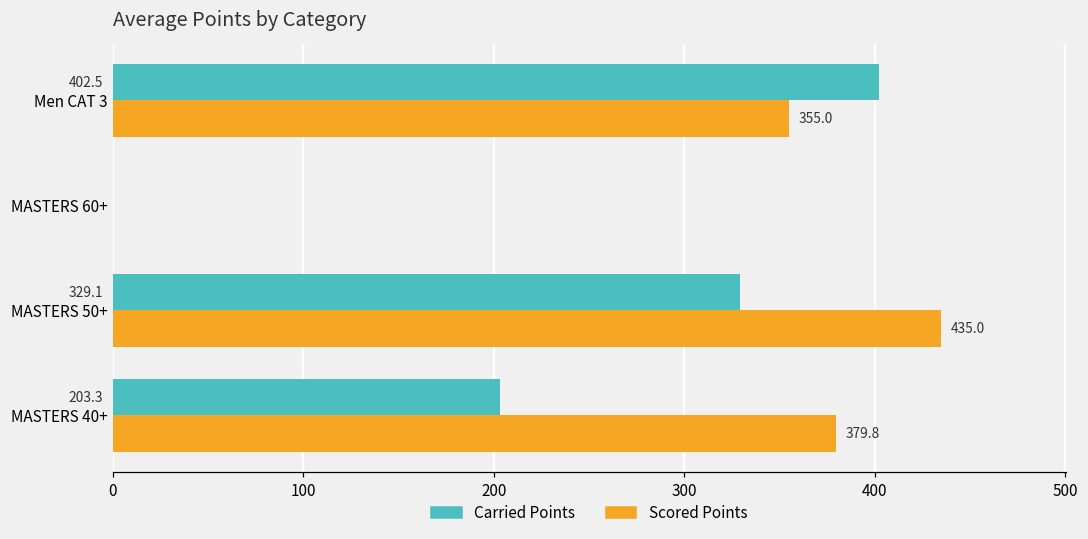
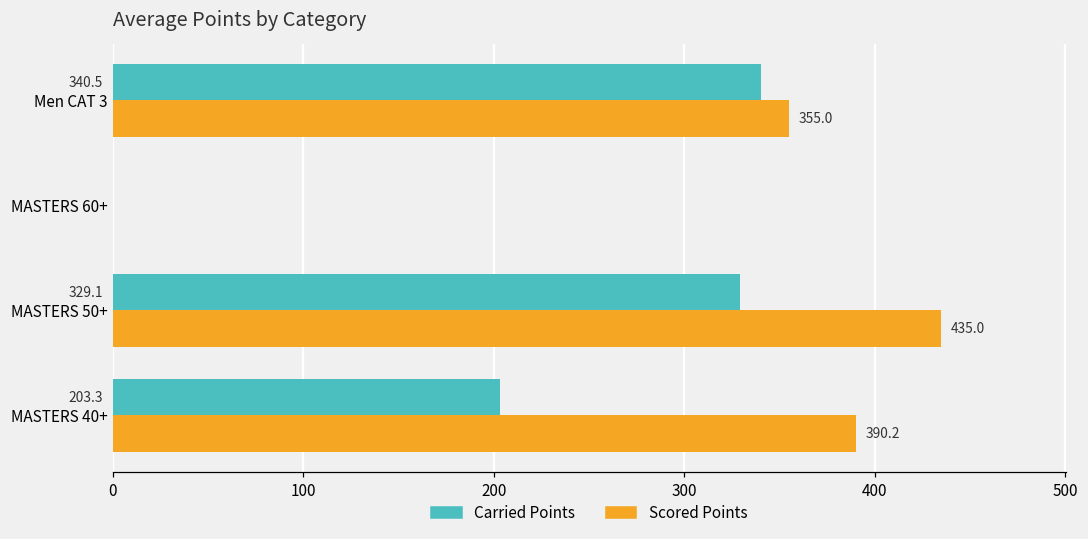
  {
    "Carried Points": {
-     "Men CAT 3": 402.5
+     "Men CAT 3": 340.5
    },
    "Scored Points": {
      "Men CAT 3": 355.0,
      "MASTERS 50+": 435.0,
-     "MASTERS 40+": 379.8
+     "MASTERS 40+": 390.2
    }
  }
